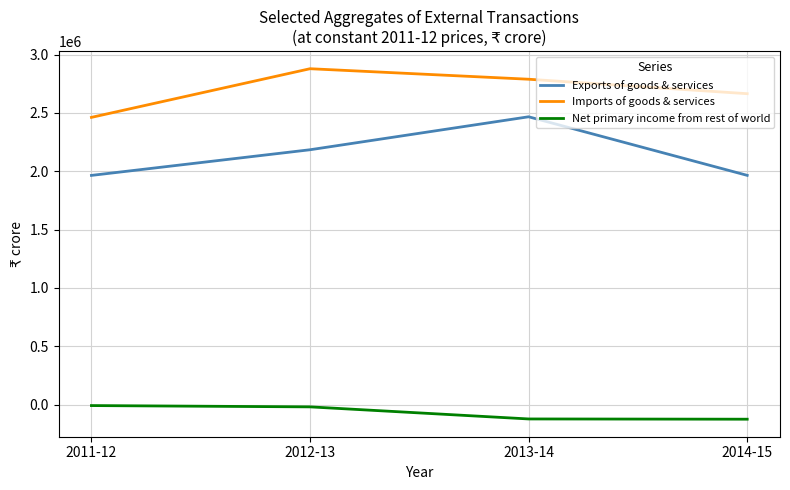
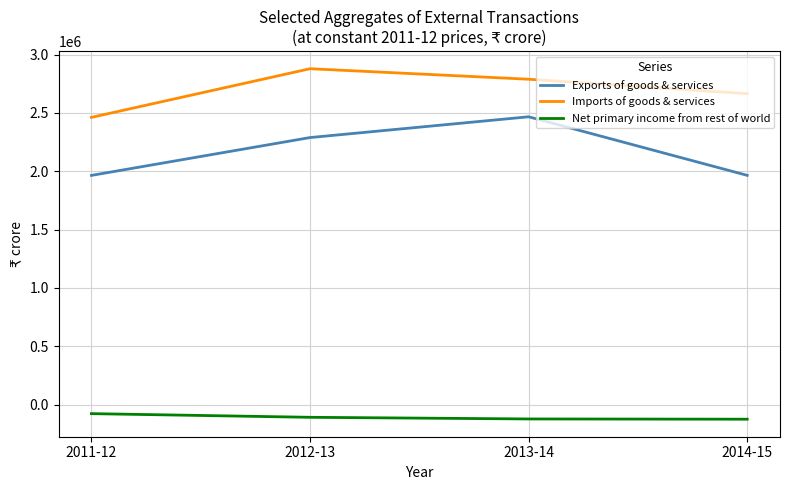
  {
    "Exports of goods & services": {
      "2011-12": 1960000,
-     "2012-13": 2180000,
+     "2012-13": 2290000,
      "2013-14": 2470000,
      "2014-15": 1960000
    },
    "Imports of goods & services": {
      "2011-12": 2460000,
      "2012-13": 2880000,
      "2013-14": 2790000
    },
    "Net primary income from rest of world": {
-     "2011-12": -10000,
-     "2012-13": -20000,
+     "2011-12": -80000,
+     "2012-13": -110000,
      "2013-14": -120000,
      "2014-15": -120000
    }
  }
